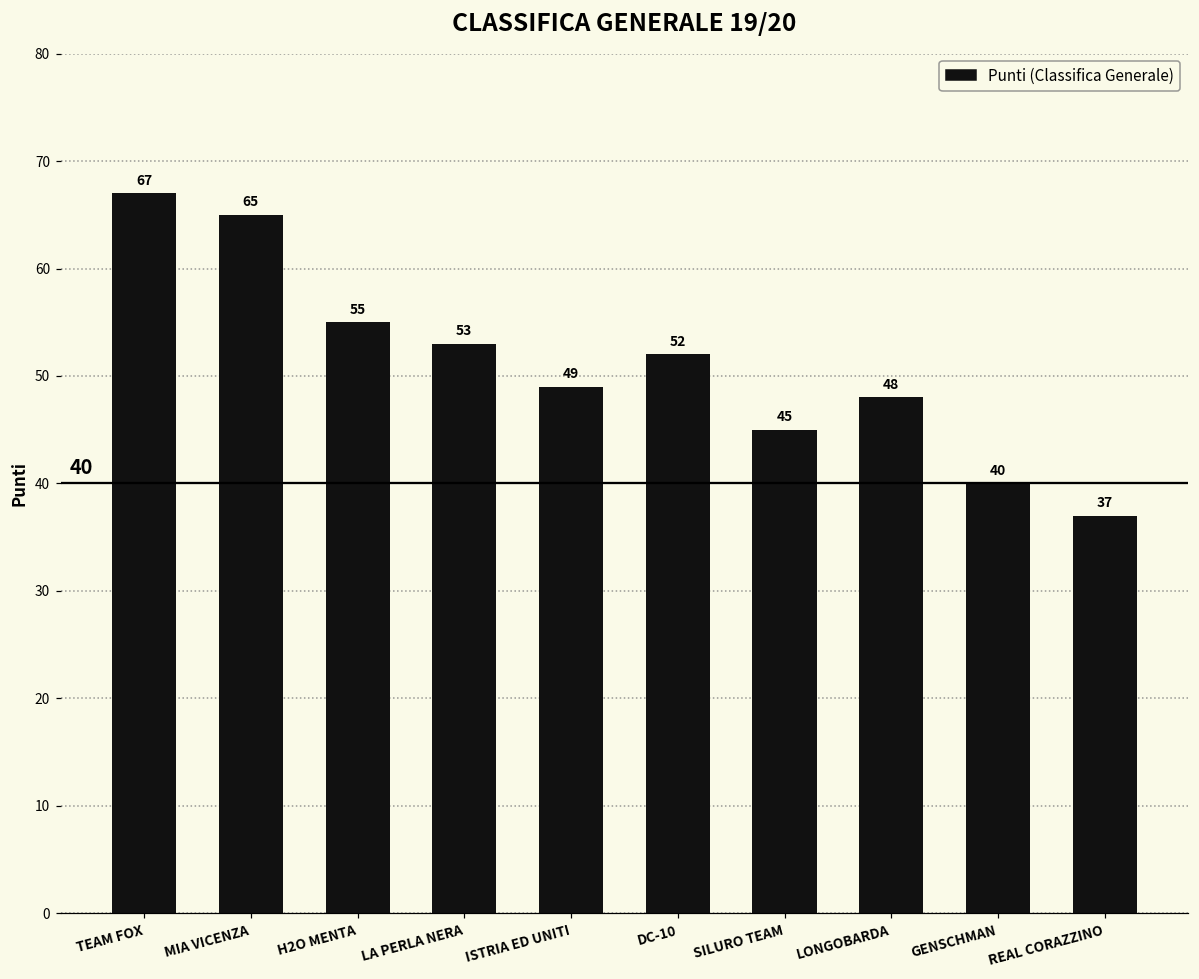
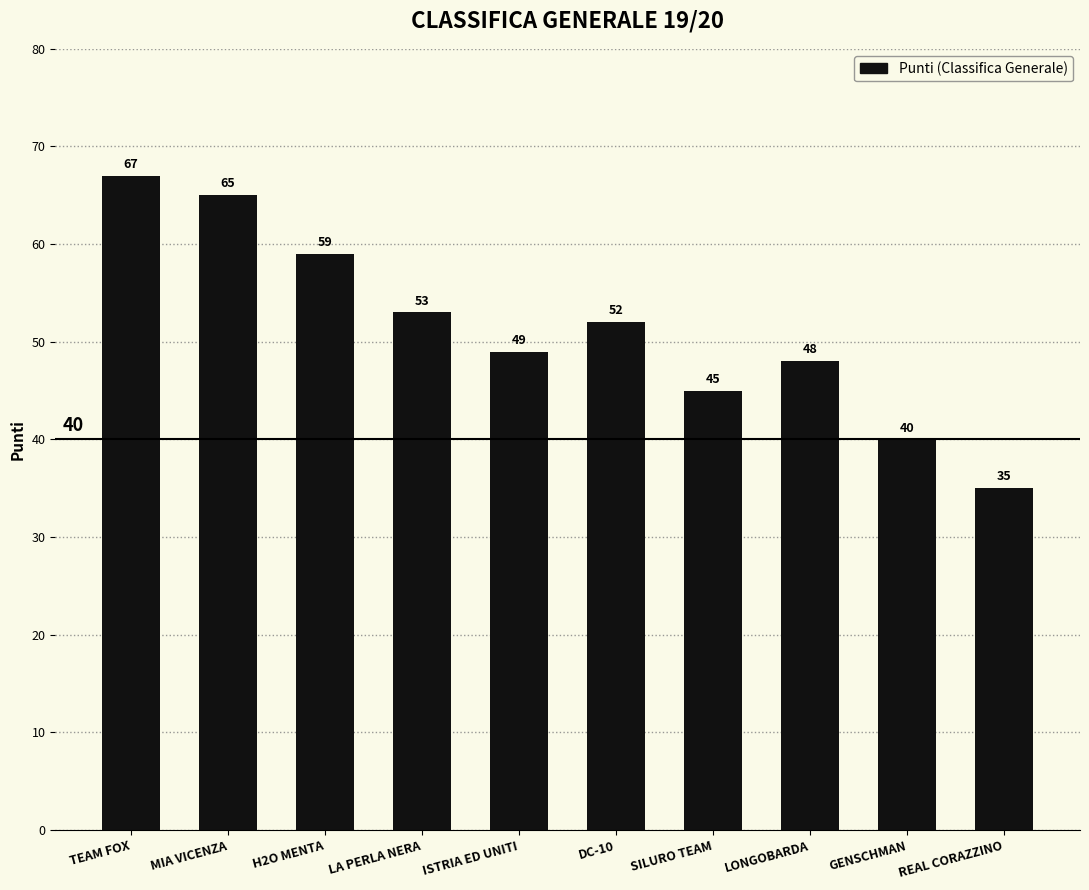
  {
    "TEAM FOX": 67,
    "MIA VICENZA": 65,
-   "H2O MENTA": 55,
+   "H2O MENTA": 59,
    "LA PERLA NERA": 53,
    "ISTRIA ED UNITI": 49,
    "DC-10": 52,
    "SILURO TEAM": 45,
    "LONGOBARDA": 48,
    "GENSCHMAN": 40,
-   "REAL CORAZZINO": 37
+   "REAL CORAZZINO": 35
  }
